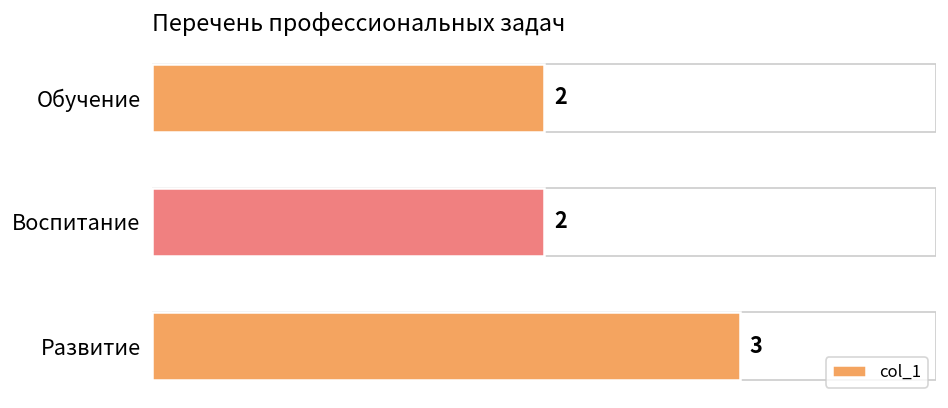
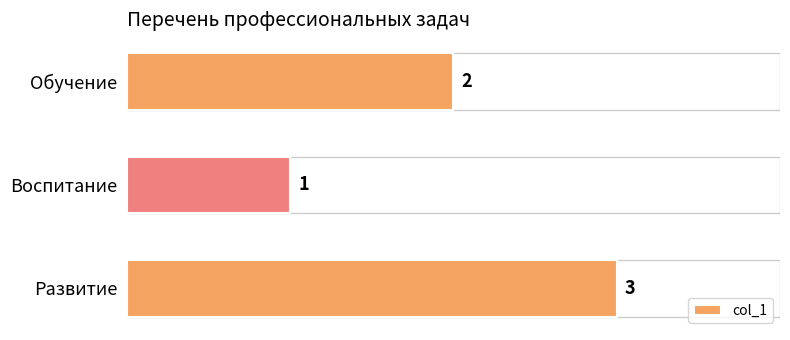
  {
    "Обучение": 2,
-   "Воспитание": 2,
+   "Воспитание": 1,
    "Развитие": 3
  }
